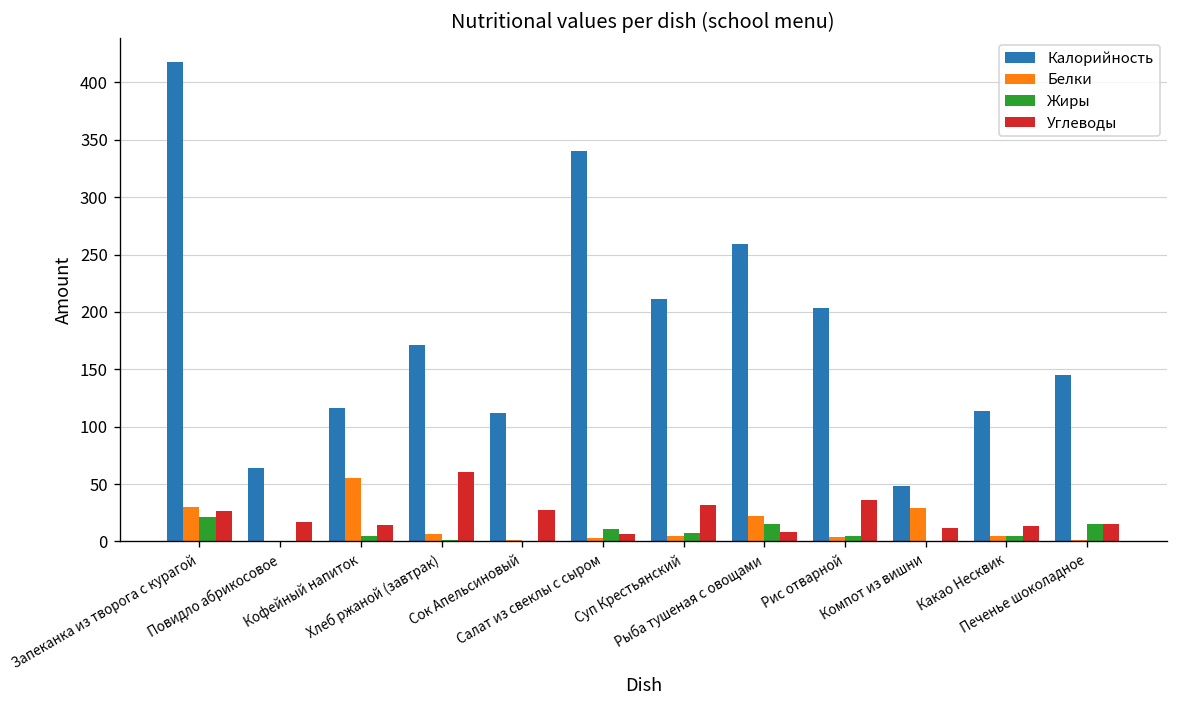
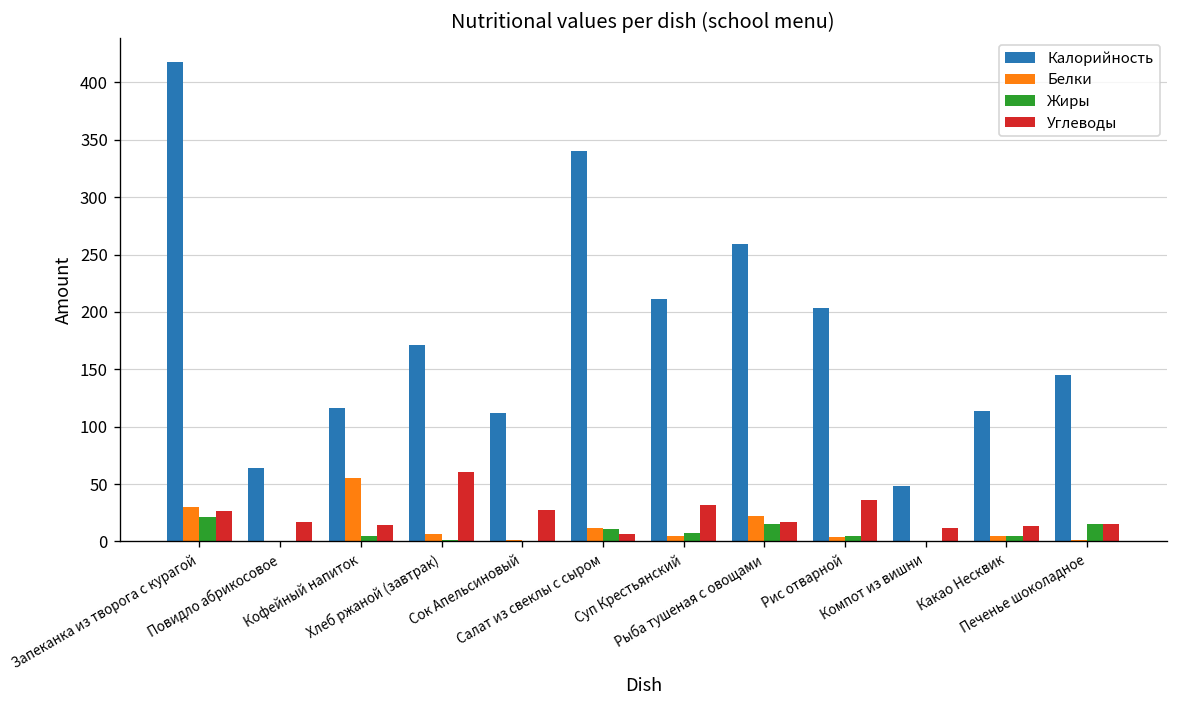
  {
    "Калорийность": {
      "Запеканка из творога с курагой": 420,
      "Повидло абрикосовое": 60,
      "Кофейный напиток": 120,
      "Хлеб ржаной (завтрак)": 170,
      "Сок Апельсиновый": 110,
      "Салат из свеклы с сыром": 340,
      "Суп Крестьянский": 210,
      "Рыба тушеная с овощами": 260,
      "Рис отварной": 200,
      "Компот из вишни": 50,
      "Какао Несквик": 110,
      "Печенье шоколадное": 150
    },
    "Белки": {
      "Запеканка из творога с курагой": 30,
      "Кофейный напиток": 50,
      "Хлеб ржаной (завтрак)": 10,
-     "Салат из свеклы с сыром": 0,
+     "Салат из свеклы с сыром": 10,
      "Суп Крестьянский": 0,
      "Рыба тушеная с овощами": 20,
      "Рис отварной": 0,
-     "Компот из вишни": 30,
+     "Компот из вишни": 0,
      "Какао Несквик": 0
    },
    "Жиры": {
      "Запеканка из творога с курагой": 20,
      "Повидло абрикосовое": 0,
      "Кофейный напиток": 0,
      "Сок Апельсиновый": 0,
      "Салат из свеклы с сыром": 10,
      "Суп Крестьянский": 10,
      "Рыба тушеная с овощами": 20,
      "Рис отварной": 0,
      "Какао Несквик": 0,
      "Печенье шоколадное": 20
    },
    "Углеводы": {
      "Запеканка из творога с курагой": 30,
      "Повидло абрикосовое": 20,
      "Кофейный напиток": 10,
      "Хлеб ржаной (завтрак)": 60,
      "Сок Апельсиновый": 30,
      "Салат из свеклы с сыром": 10,
      "Суп Крестьянский": 30,
-     "Рыба тушеная с овощами": 10,
+     "Рыба тушеная с овощами": 20,
      "Рис отварной": 40,
      "Компот из вишни": 10,
      "Какао Несквик": 10,
      "Печенье шоколадное": 10
    }
  }
